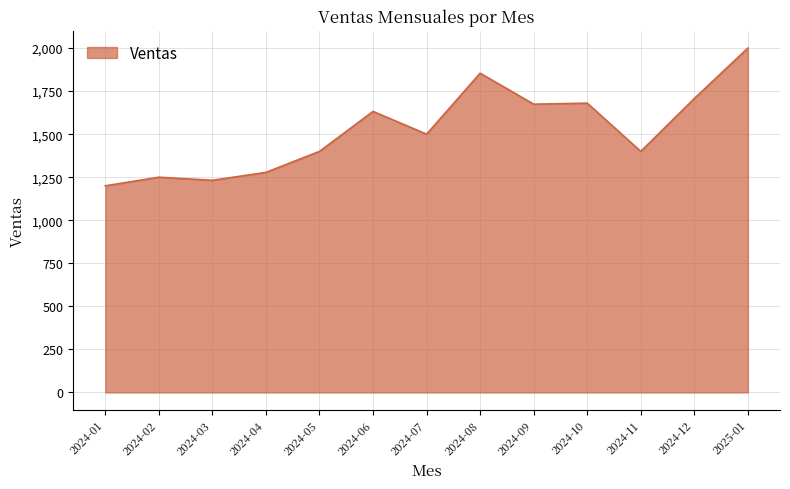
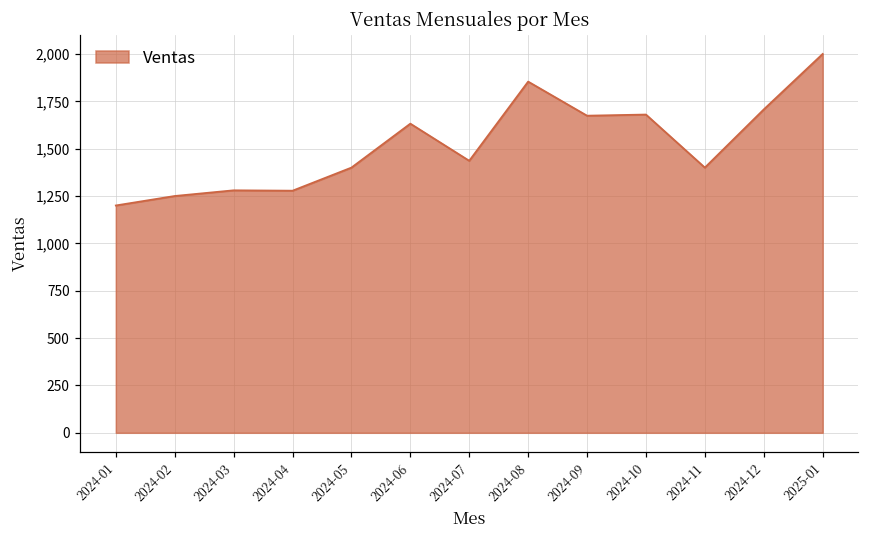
  {
    "2024-01": "1,200",
    "2024-02": "1,250",
-   "2024-03": "1,230",
+   "2024-03": "1,280",
    "2024-04": "1,280",
    "2024-05": "1,400",
    "2024-06": "1,630",
-   "2024-07": "1,500",
+   "2024-07": "1,440",
    "2024-08": "1,850",
    "2024-09": "1,670",
    "2024-10": "1,680",
    "2024-11": "1,400",
    "2024-12": "1,710",
    "2025-01": "2,000"
  }
